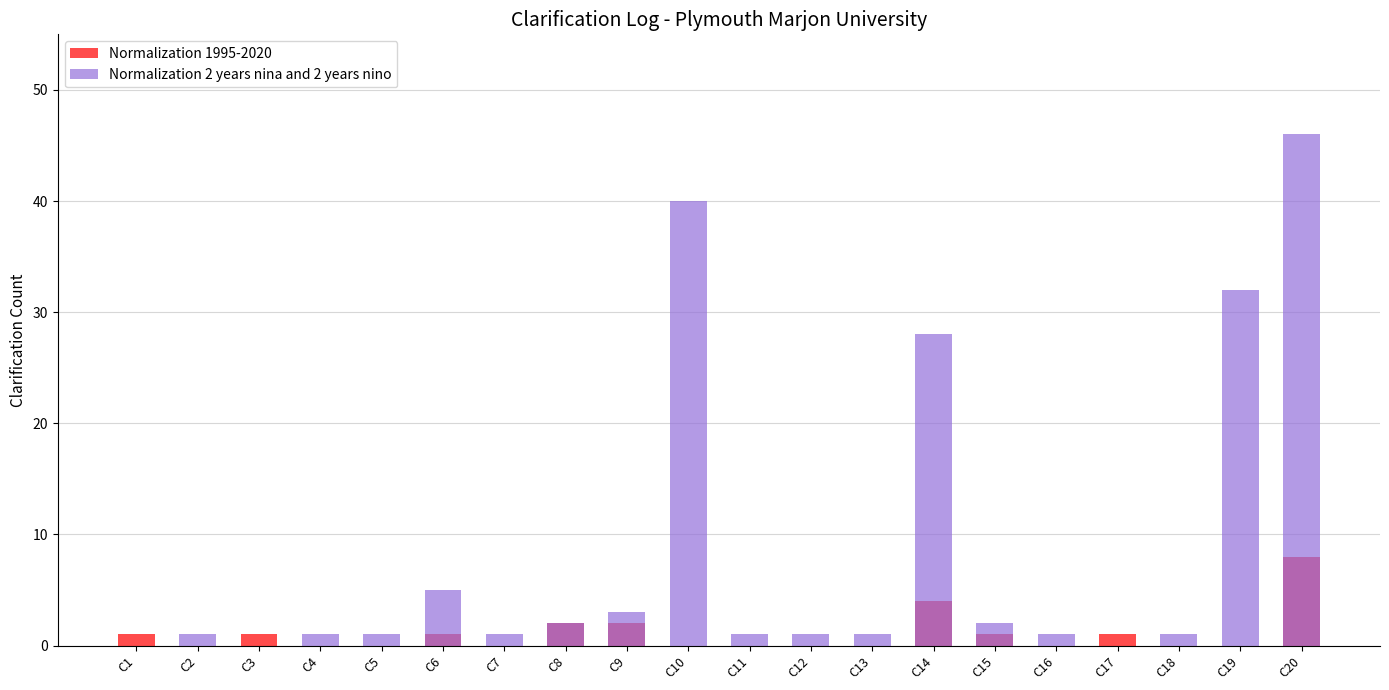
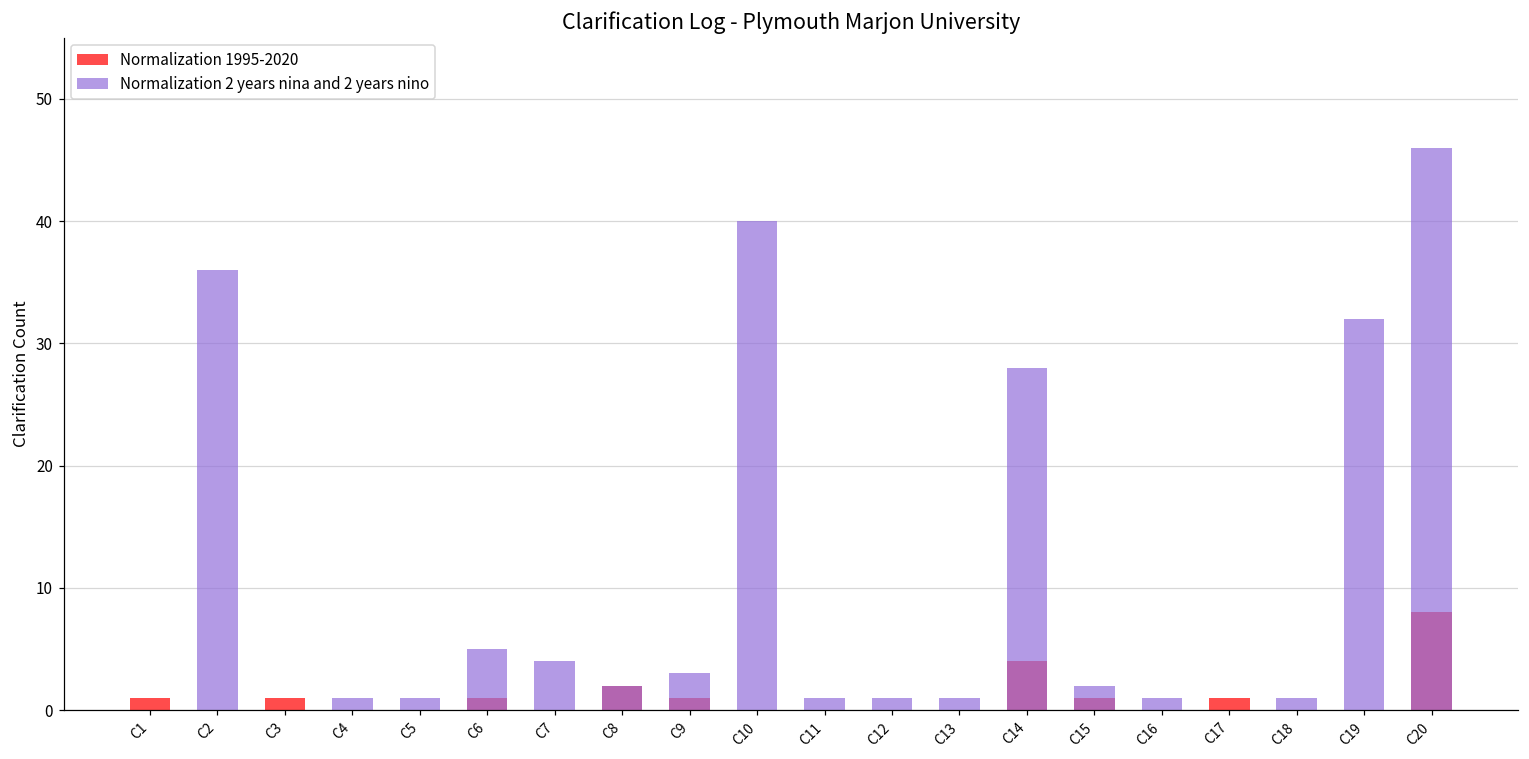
  {
    "Normalization 1995-2020": {
      "C1": 1,
      "C2": 0,
      "C3": 1,
      "C4": 0,
      "C5": 0,
      "C7": 0,
      "C8": 2,
-     "C9": 2,
+     "C9": 1,
      "C10": 0,
      "C11": 0,
      "C12": 0,
      "C13": 0,
      "C16": 0,
      "C17": 1,
      "C18": 0,
      "C19": 0
    },
    "Normalization 2 years nina and 2 years nino": {
      "C1": 0,
-     "C2": 1,
+     "C2": 36,
      "C3": 0,
      "C4": 1,
      "C5": 1,
      "C6": 5,
-     "C7": 1,
+     "C7": 4,
      "C8": 2,
      "C9": 3,
      "C10": 40,
      "C11": 1,
      "C12": 1,
      "C13": 1,
      "C14": 28,
      "C15": 2,
      "C16": 1,
      "C17": 0,
      "C18": 1,
      "C19": 32,
      "C20": 46
    }
  }
